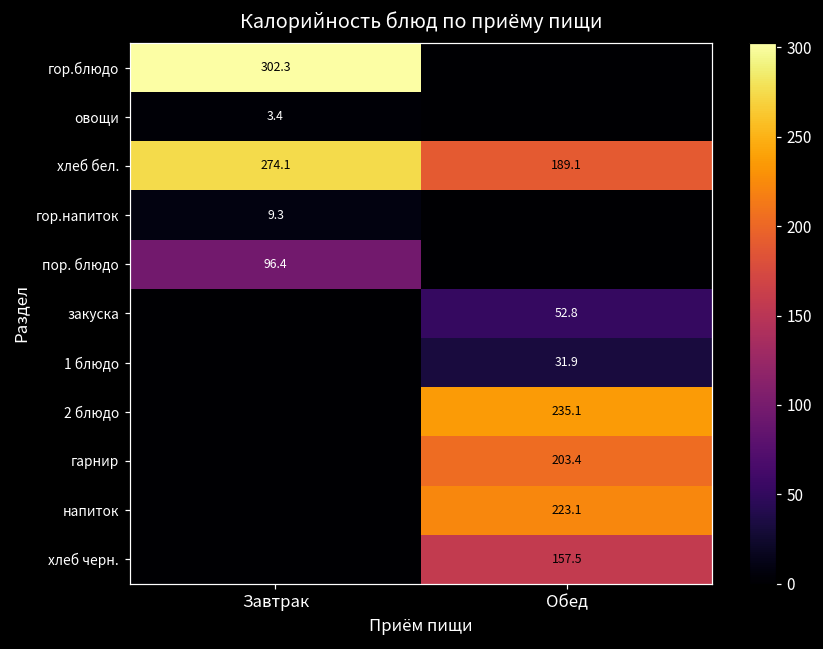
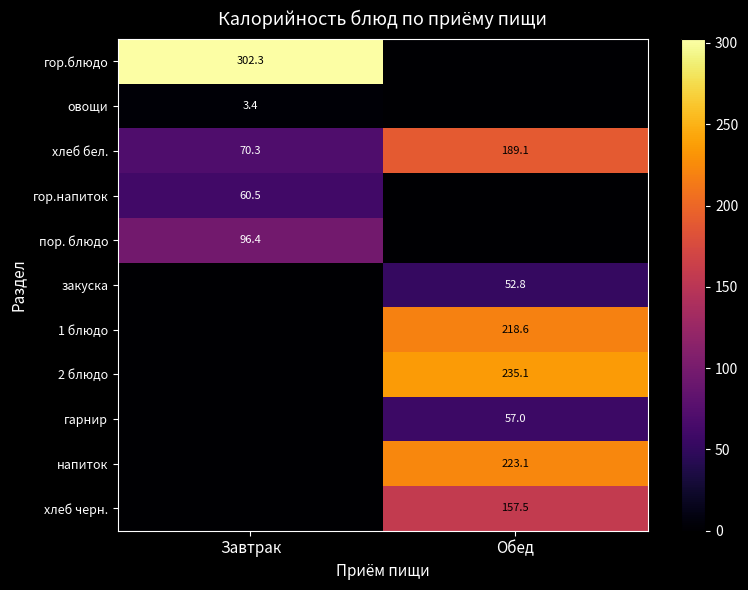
  {
    "гор.блюдо": {
      "Завтрак": 302.3
    },
    "овощи": {
      "Завтрак": 3.4
    },
    "хлеб бел.": {
-     "Завтрак": 274.1,
+     "Завтрак": 70.3,
      "Обед": 189.1
    },
    "гор.напиток": {
-     "Завтрак": 9.3
+     "Завтрак": 60.5
    },
    "пор. блюдо": {
      "Завтрак": 96.4
    },
    "закуска": {
      "Обед": 52.8
    },
    "1 блюдо": {
-     "Обед": 31.9
+     "Обед": 218.6
    },
    "2 блюдо": {
      "Обед": 235.1
    },
    "гарнир": {
-     "Обед": 203.4
+     "Обед": 57.0
    },
    "напиток": {
      "Обед": 223.1
    },
    "хлеб черн.": {
      "Обед": 157.5
    }
  }
